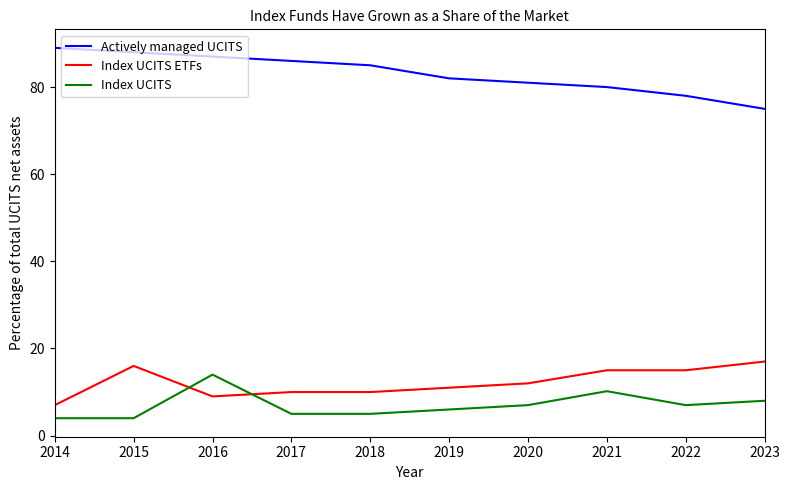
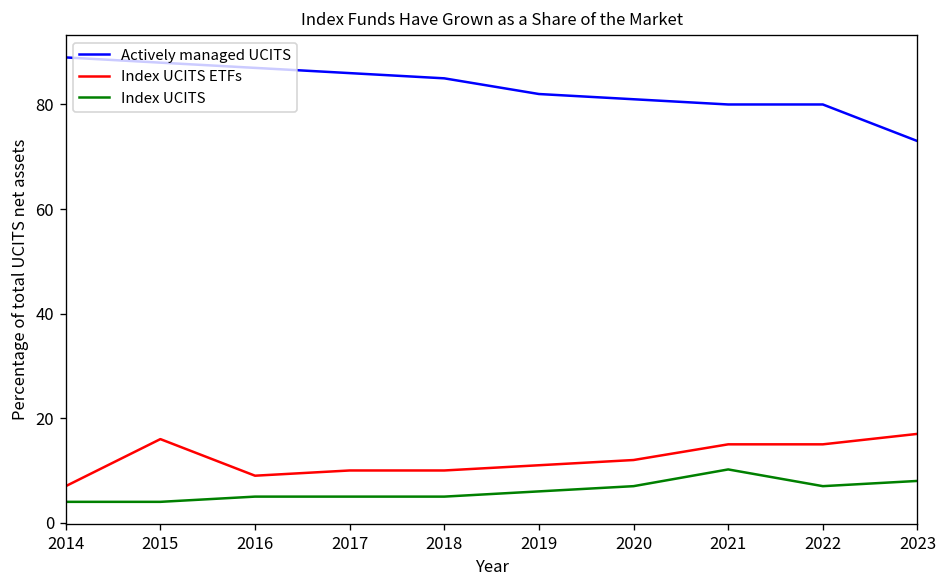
  {
    "Actively managed UCITS": {
      "2014": 89,
      "2017": 86,
      "2018": 85,
      "2019": 82,
      "2020": 81,
      "2021": 80,
-     "2022": 78,
-     "2023": 75
+     "2022": 80,
+     "2023": 73
    },
    "Index UCITS ETFs": {
      "2014": 7,
      "2015": 16,
      "2016": 9,
      "2017": 10,
      "2018": 10,
      "2019": 11,
      "2020": 12,
      "2021": 15,
      "2022": 15,
      "2023": 17
    },
    "Index UCITS": {
      "2014": 4,
      "2015": 4,
-     "2016": 14,
+     "2016": 5,
      "2017": 5,
      "2018": 5,
      "2019": 6,
      "2020": 7,
      "2021": 10,
      "2022": 7,
      "2023": 8
    }
  }
